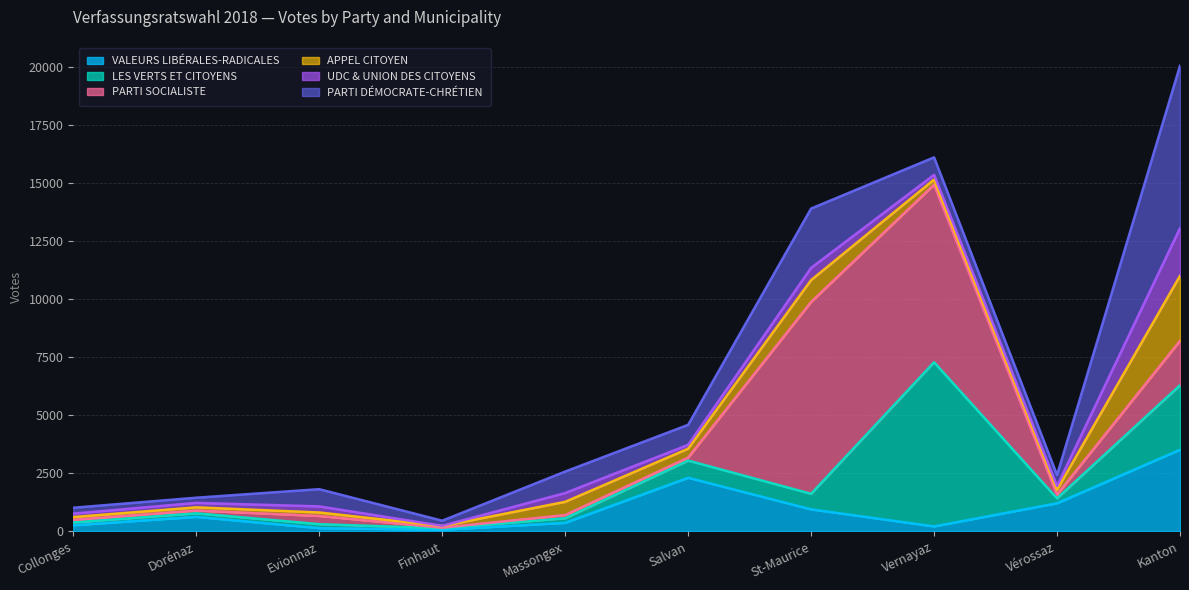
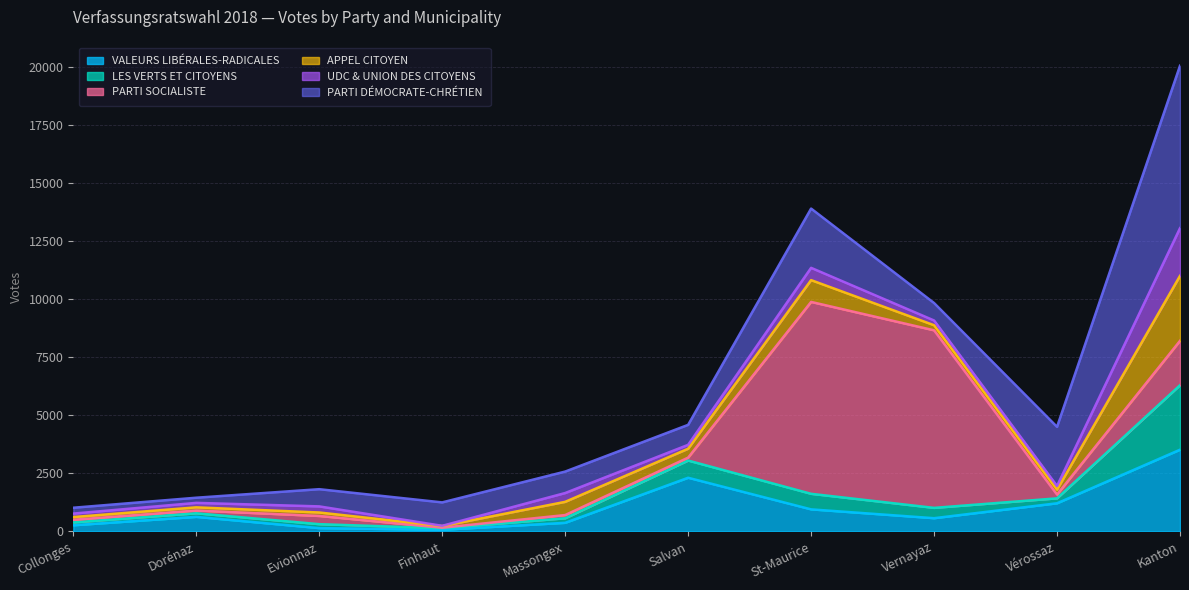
  {
    "VALEURS LIBÉRALES-RADICALES": {
      "Collonges": 300,
      "Dorénaz": 600,
      "Evionnaz": 100,
      "Massongex": 400,
      "Salvan": 2300,
      "St-Maurice": 900,
-     "Vernayaz": 200,
+     "Vernayaz": 600,
      "Vérossaz": 1200,
      "Kanton": 3500
    },
    "LES VERTS ET CITOYENS": {
      "Collonges": 100,
      "Dorénaz": 200,
      "Evionnaz": 200,
      "Massongex": 200,
      "Salvan": 700,
      "St-Maurice": 700,
-     "Vernayaz": 7100,
+     "Vernayaz": 400,
      "Vérossaz": 200,
      "Kanton": 2800
    },
    "PARTI SOCIALISTE": {
      "Collonges": 100,
      "Dorénaz": 100,
      "Evionnaz": 400,
      "Massongex": 100,
      "Salvan": 100,
      "St-Maurice": 8300,
      "Vernayaz": 7600,
      "Vérossaz": 200,
      "Kanton": 1900
    },
    "APPEL CITOYEN": {
      "Collonges": 100,
      "Dorénaz": 100,
      "Evionnaz": 100,
      "Massongex": 600,
      "Salvan": 400,
      "St-Maurice": 900,
      "Vernayaz": 200,
      "Vérossaz": 200,
      "Kanton": 2800
    },
    "UDC & UNION DES CITOYENS": {
      "Collonges": 100,
      "Dorénaz": 200,
      "Evionnaz": 300,
      "Massongex": 400,
      "Salvan": 200,
      "St-Maurice": 500,
      "Vernayaz": 200,
      "Vérossaz": 200,
      "Kanton": 2100
    },
    "PARTI DÉMOCRATE-CHRÉTIEN": {
      "Collonges": 300,
      "Dorénaz": 200,
      "Evionnaz": 700,
-     "Finhaut": 200,
+     "Finhaut": 1000,
      "Massongex": 900,
      "Salvan": 900,
      "St-Maurice": 2600,
      "Vernayaz": 800,
-     "Vérossaz": 500,
+     "Vérossaz": 2500,
      "Kanton": 7000
    }
  }
